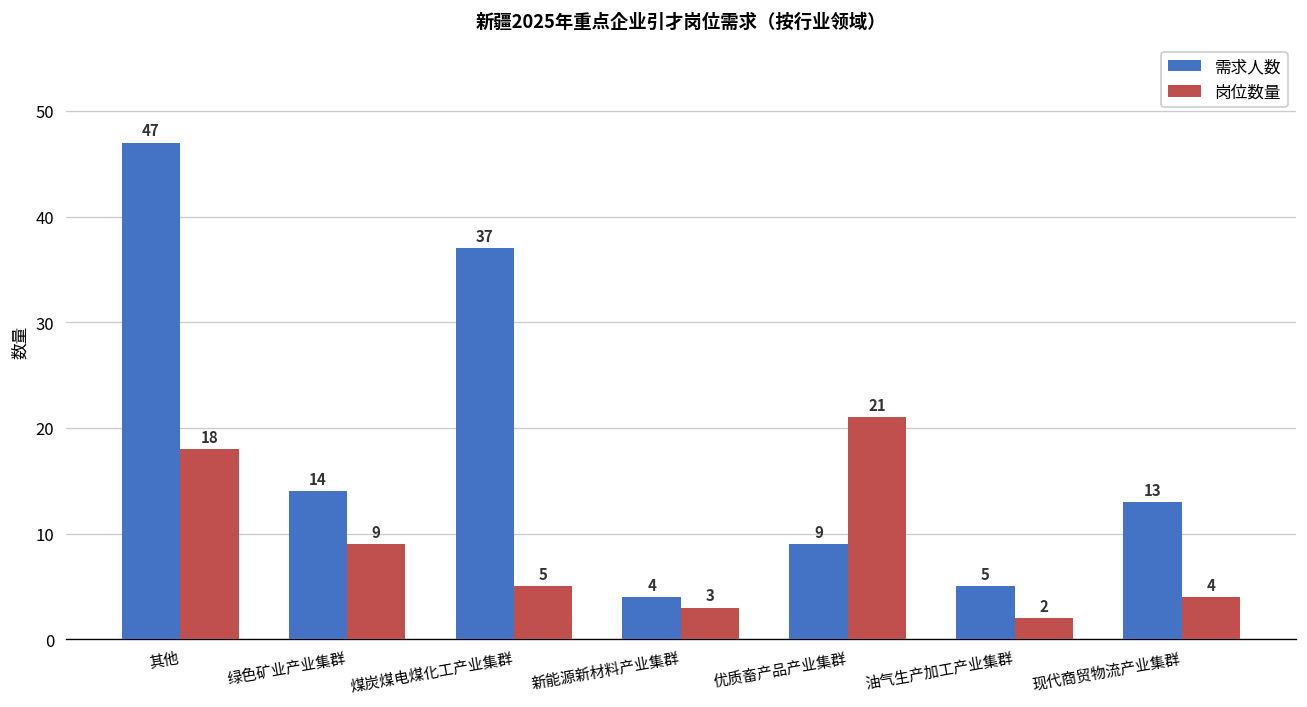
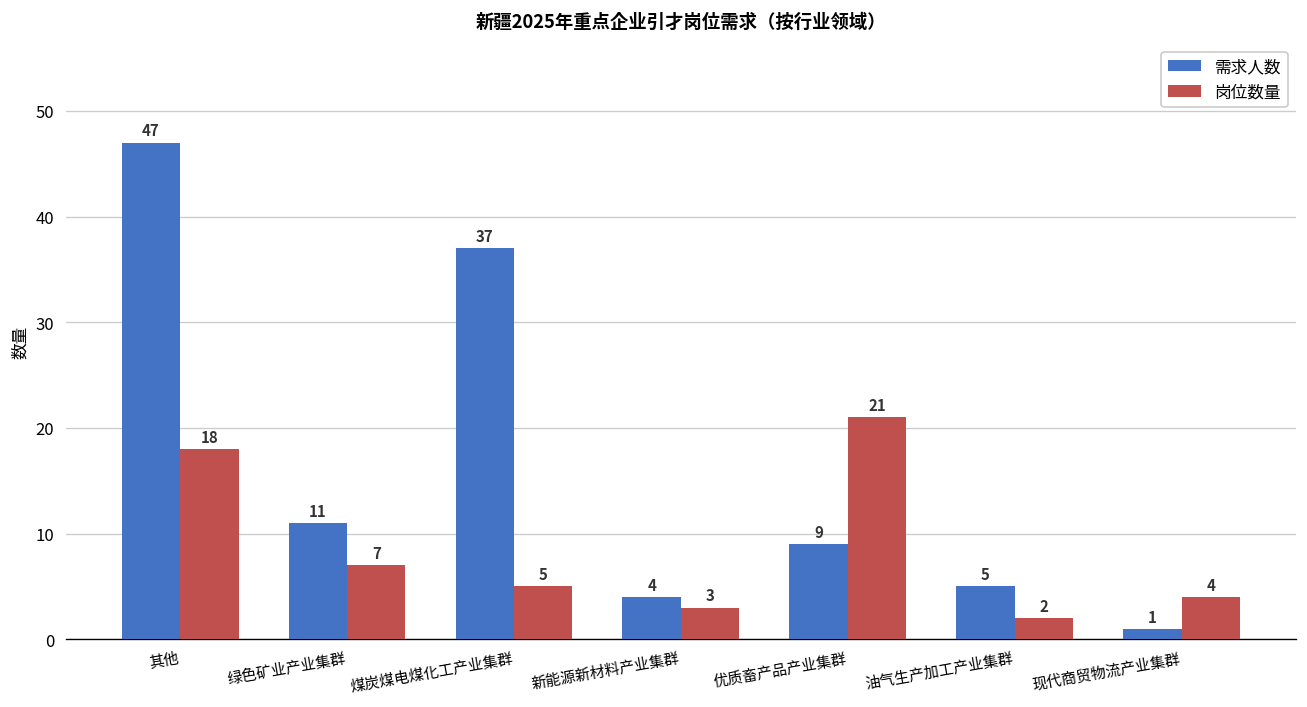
  {
    "需求人数": {
      "其他": 47,
-     "绿色矿业产业集群": 14,
+     "绿色矿业产业集群": 11,
      "煤炭煤电煤化工产业集群": 37,
      "新能源新材料产业集群": 4,
      "优质畜产品产业集群": 9,
      "油气生产加工产业集群": 5,
-     "现代商贸物流产业集群": 13
+     "现代商贸物流产业集群": 1
    },
    "岗位数量": {
      "其他": 18,
-     "绿色矿业产业集群": 9,
+     "绿色矿业产业集群": 7,
      "煤炭煤电煤化工产业集群": 5,
      "新能源新材料产业集群": 3,
      "优质畜产品产业集群": 21,
      "油气生产加工产业集群": 2,
      "现代商贸物流产业集群": 4
    }
  }
